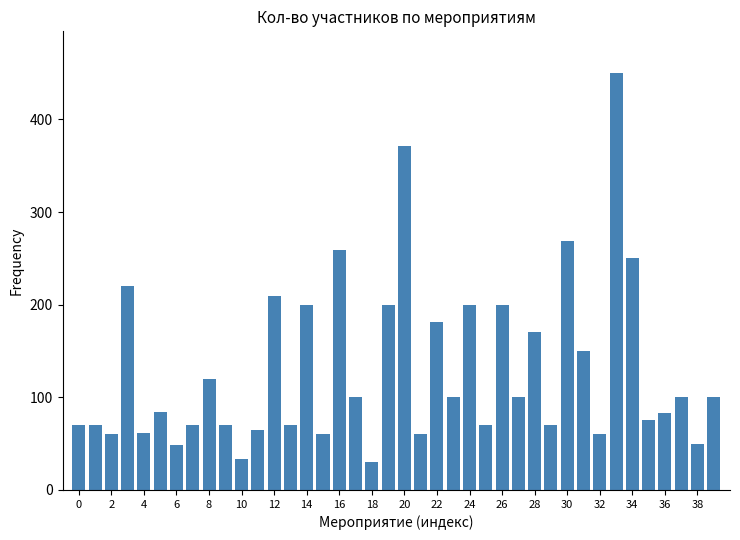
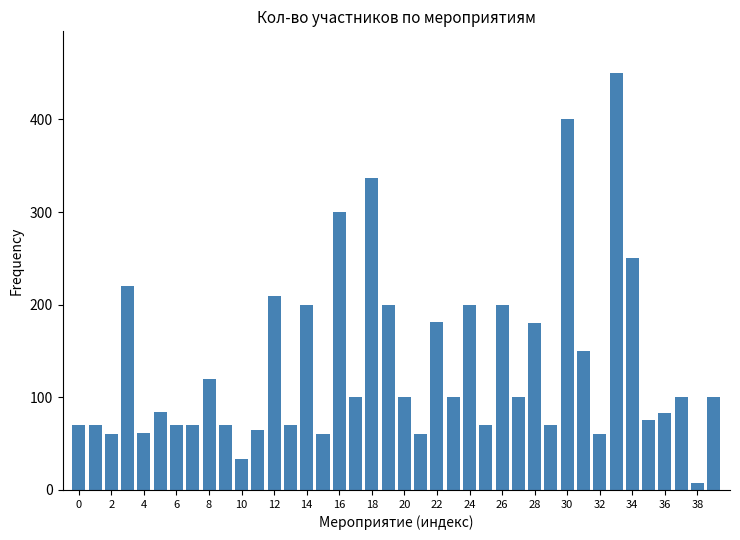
  {
    "0": 70,
    "2": 60,
    "4": 60,
-   "6": 50,
+   "6": 70,
    "8": 120,
    "10": 30,
    "12": 210,
    "14": 200,
-   "16": 260,
-   "18": 30,
-   "20": 370,
+   "16": 300,
+   "18": 340,
+   "20": 100,
    "22": 180,
    "24": 200,
    "26": 200,
-   "28": 170,
-   "30": 270,
+   "28": 180,
+   "30": 400,
    "32": 60,
    "34": 250,
    "36": 80,
-   "38": 50
+   "38": 10
  }
